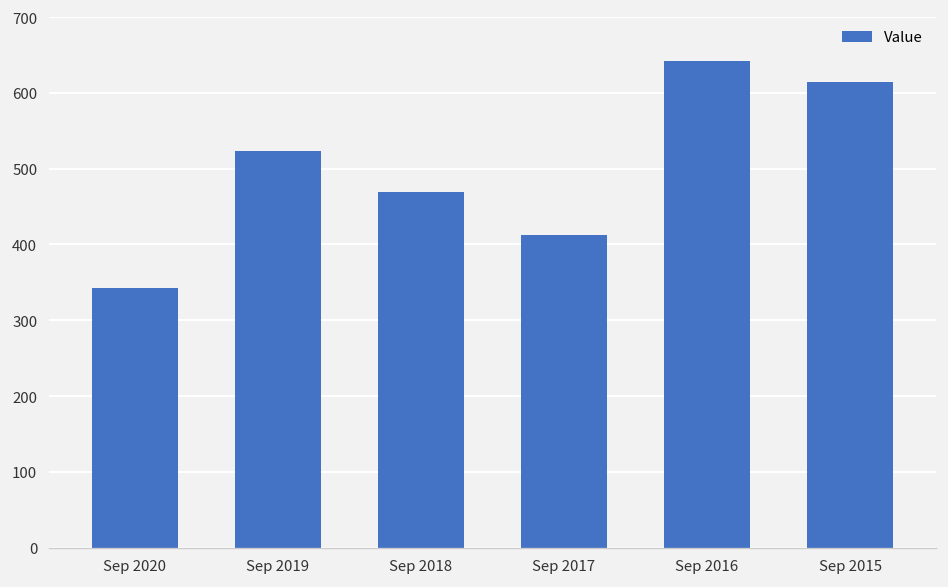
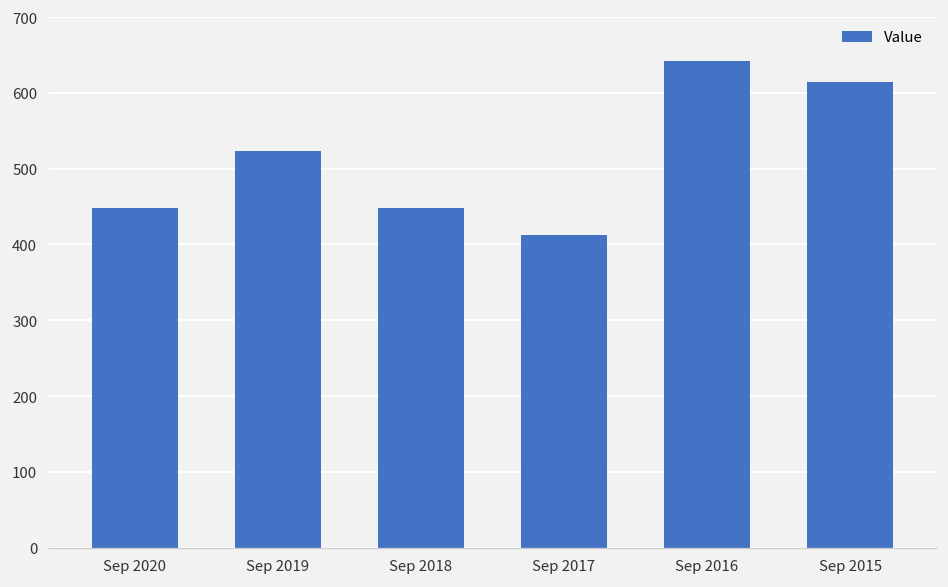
  {
-   "Sep 2020": 340,
+   "Sep 2020": 450,
    "Sep 2019": 520,
-   "Sep 2018": 470,
+   "Sep 2018": 450,
    "Sep 2017": 410,
    "Sep 2016": 640,
    "Sep 2015": 610
  }
